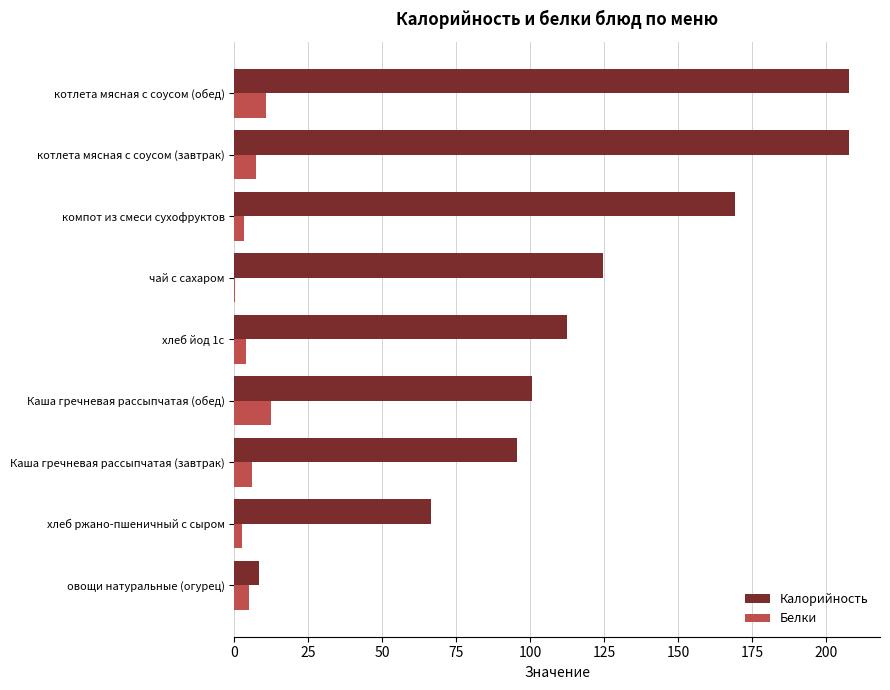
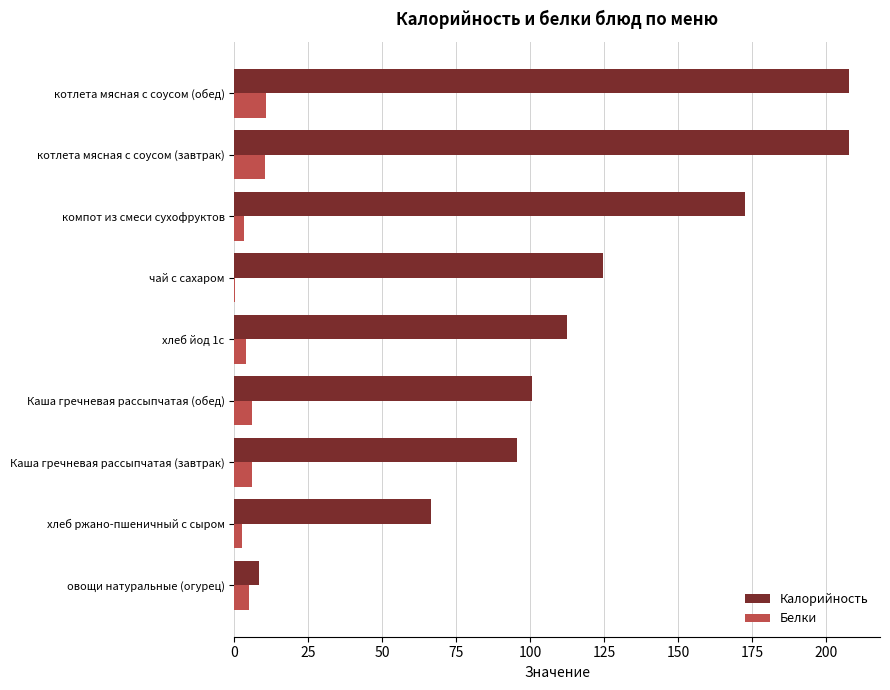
  {
    "Калорийность": {
      "котлета мясная с соусом (обед)": 208,
      "котлета мясная с соусом (завтрак)": 208,
-     "компот из смеси сухофруктов": 169,
+     "компот из смеси сухофруктов": 173,
      "чай с сахаром": 125,
      "хлеб йод 1с": 113,
      "Каша гречневая рассыпчатая (обед)": 101,
      "Каша гречневая рассыпчатая (завтрак)": 96,
      "хлеб ржано-пшеничный с сыром": 67,
      "овощи натуральные (огурец)": 8
    },
    "Белки": {
      "котлета мясная с соусом (обед)": 11,
-     "котлета мясная с соусом (завтрак)": 7,
+     "котлета мясная с соусом (завтрак)": 10,
      "компот из смеси сухофруктов": 3,
      "хлеб йод 1с": 4,
-     "Каша гречневая рассыпчатая (обед)": 12,
+     "Каша гречневая рассыпчатая (обед)": 6,
      "Каша гречневая рассыпчатая (завтрак)": 6,
      "хлеб ржано-пшеничный с сыром": 3,
      "овощи натуральные (огурец)": 5
    }
  }
